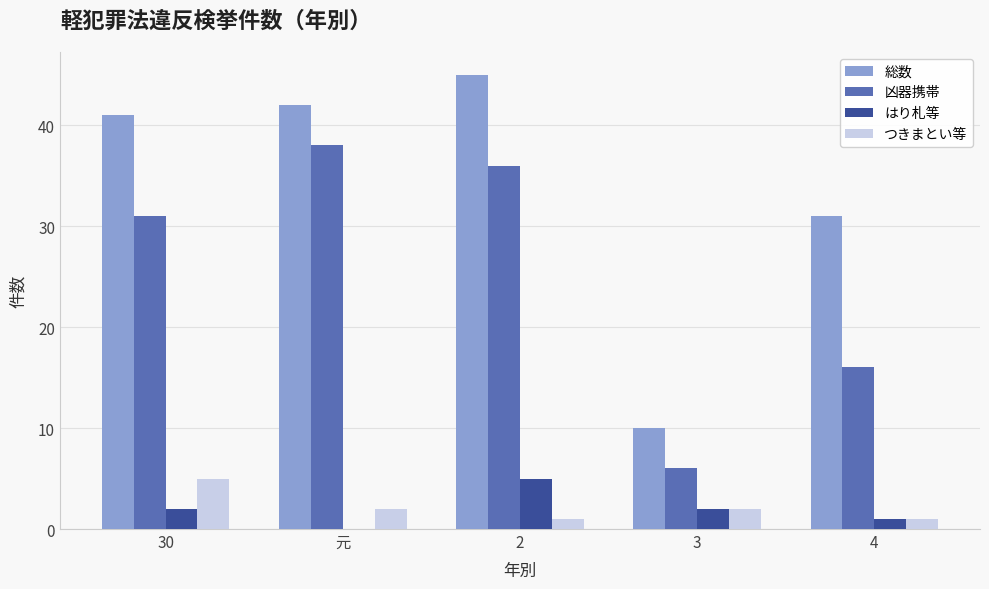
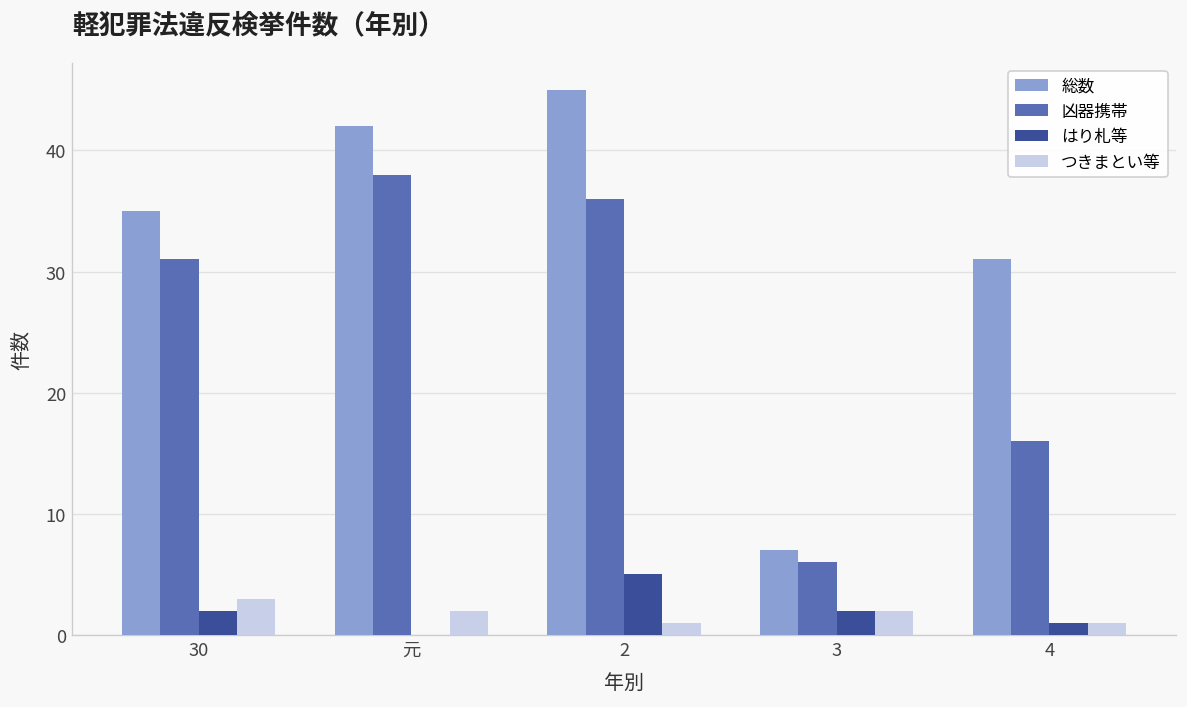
  {
    "総数": {
-     "30": 41,
+     "30": 35,
      "元": 42,
      "2": 45,
-     "3": 10,
+     "3": 7,
      "4": 31
    },
    "つきまとい等": {
-     "30": 5,
+     "30": 3,
      "元": 2,
      "2": 1,
      "3": 2,
      "4": 1
    }
  }
